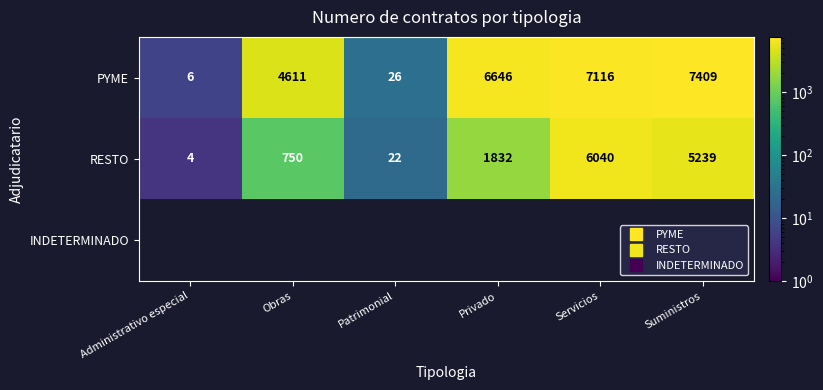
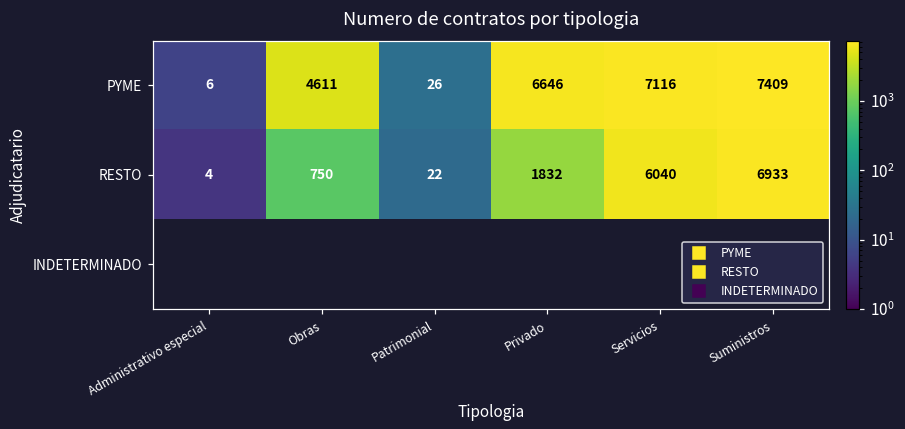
  {
    "PYME": {
      "Administrativo especial": 6,
      "Obras": 4611,
      "Patrimonial": 26,
      "Privado": 6646,
      "Servicios": 7116,
      "Suministros": 7409
    },
    "RESTO": {
      "Administrativo especial": 4,
      "Obras": 750,
      "Patrimonial": 22,
      "Privado": 1832,
      "Servicios": 6040,
-     "Suministros": 5239
+     "Suministros": 6933
    }
  }
